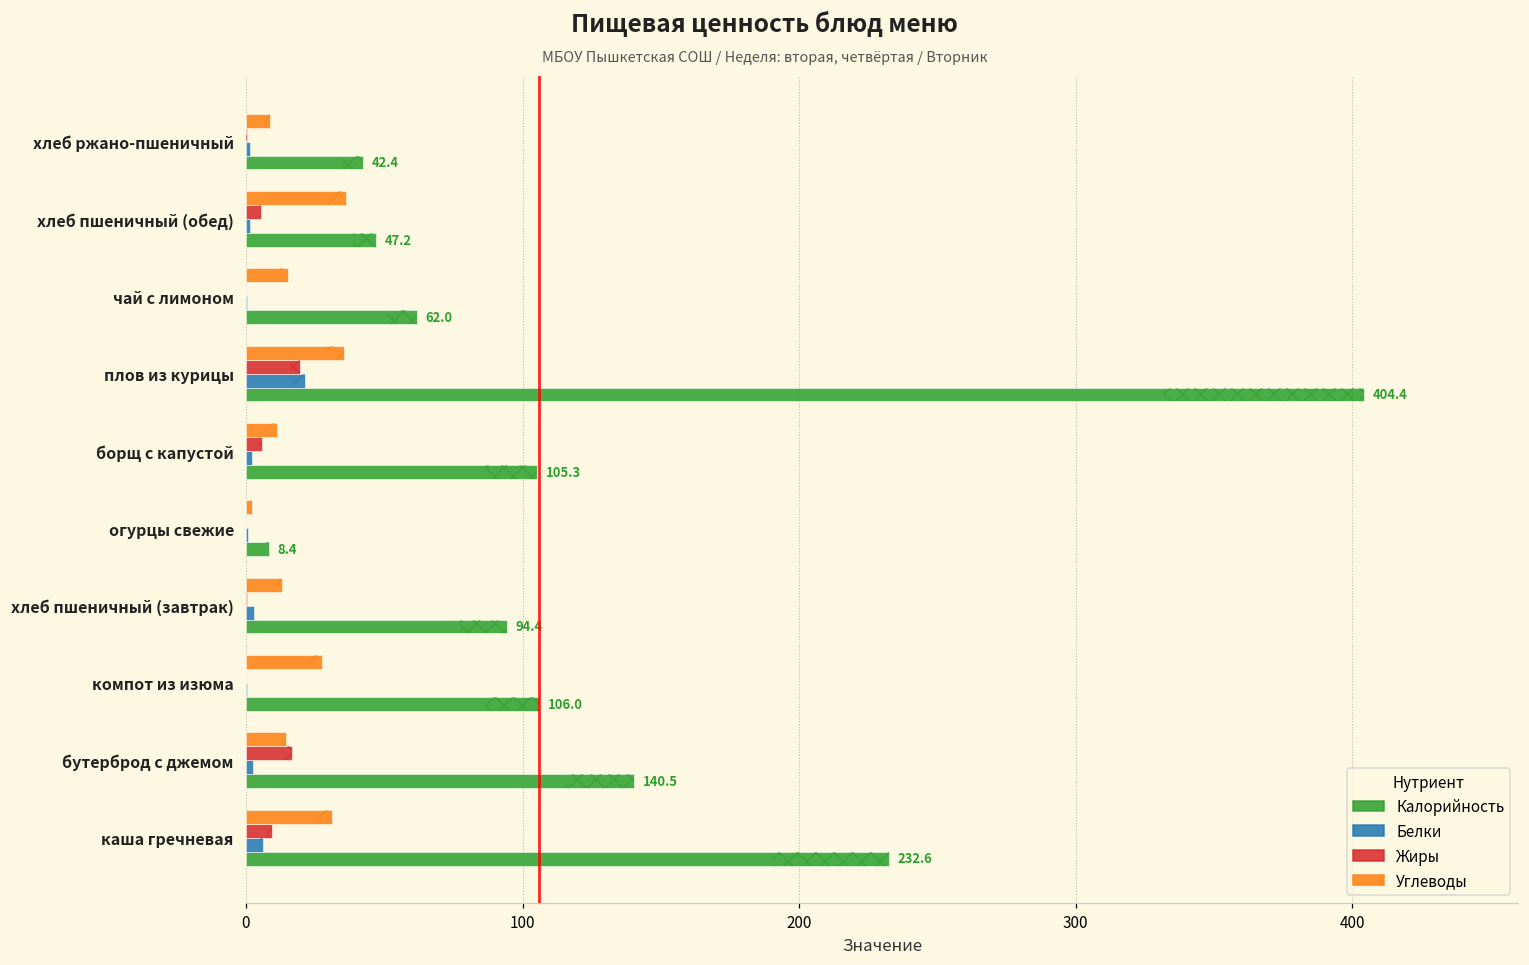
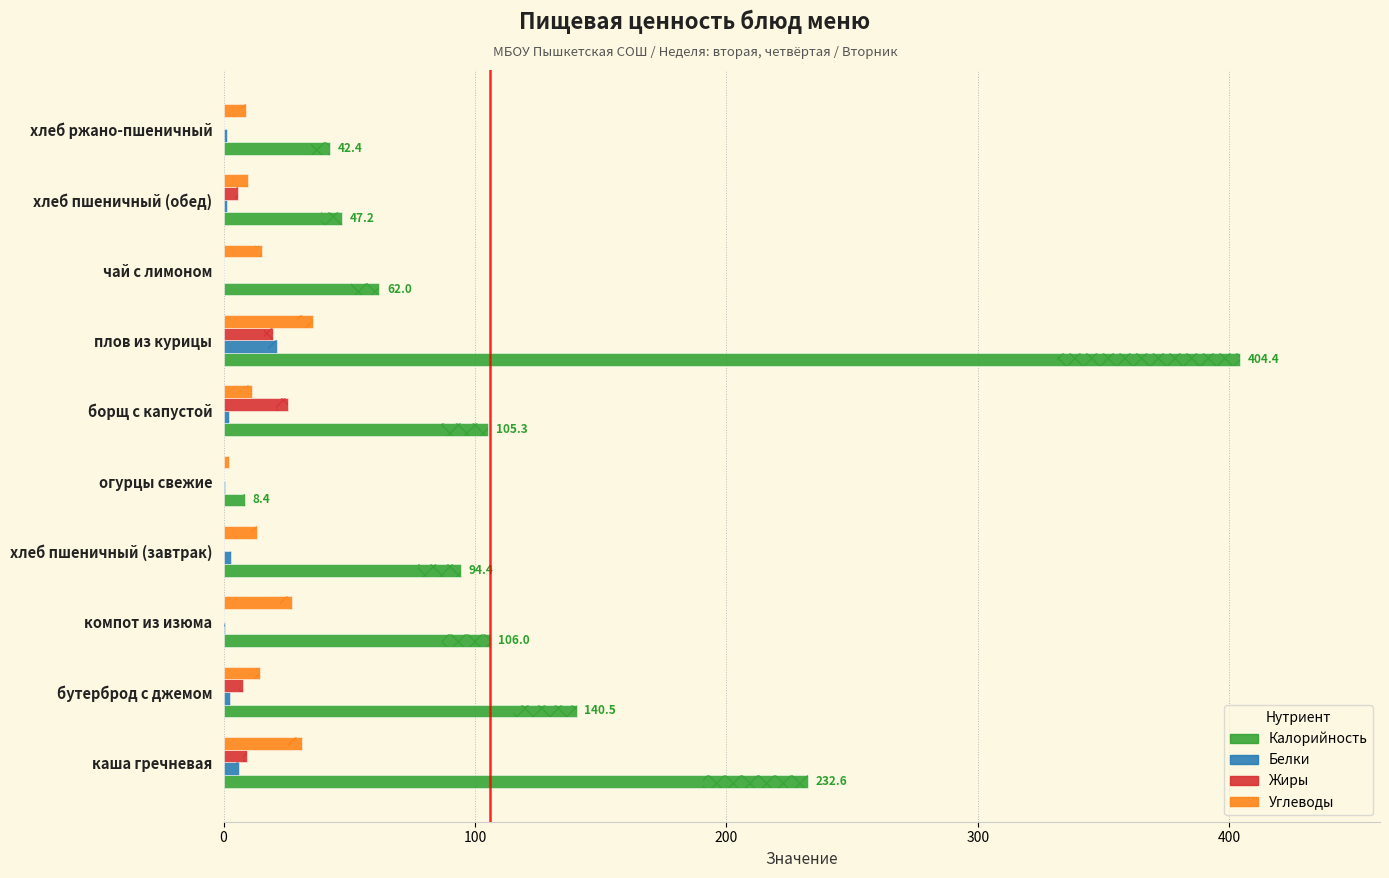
  {
    "Калорийность": {
      "хлеб ржано-пшеничный": 42.4,
      "хлеб пшеничный (обед)": 47.2,
      "чай с лимоном": 62.0,
      "плов из курицы": 404.4,
      "борщ с капустой": 105.3,
      "огурцы свежие": 8.4,
      "хлеб пшеничный (завтрак)": 94.4,
      "компот из изюма": 106.0,
      "бутерброд с джемом": 140.5,
      "каша гречневая": 232.6
    },
    "Белки": {
      "хлеб ржано-пшеничный": 1,
      "хлеб пшеничный (обед)": 2,
      "плов из курицы": 21,
      "борщ с капустой": 2,
      "хлеб пшеничный (завтрак)": 3,
      "бутерброд с джемом": 2,
      "каша гречневая": 6
    },
    "Жиры": {
      "хлеб пшеничный (обед)": 6,
      "чай с лимоном": 0,
      "плов из курицы": 20,
-     "борщ с капустой": 6,
+     "борщ с капустой": 25,
      "компот из изюма": 0,
-     "бутерброд с джемом": 17,
+     "бутерброд с джемом": 8,
      "каша гречневая": 9
    },
    "Углеводы": {
      "хлеб ржано-пшеничный": 9,
-     "хлеб пшеничный (обед)": 36,
+     "хлеб пшеничный (обед)": 10,
      "чай с лимоном": 15,
      "плов из курицы": 36,
      "борщ с капустой": 11,
      "огурцы свежие": 2,
      "хлеб пшеничный (завтрак)": 13,
      "компот из изюма": 27,
      "бутерброд с джемом": 15,
      "каша гречневая": 31
    }
  }
